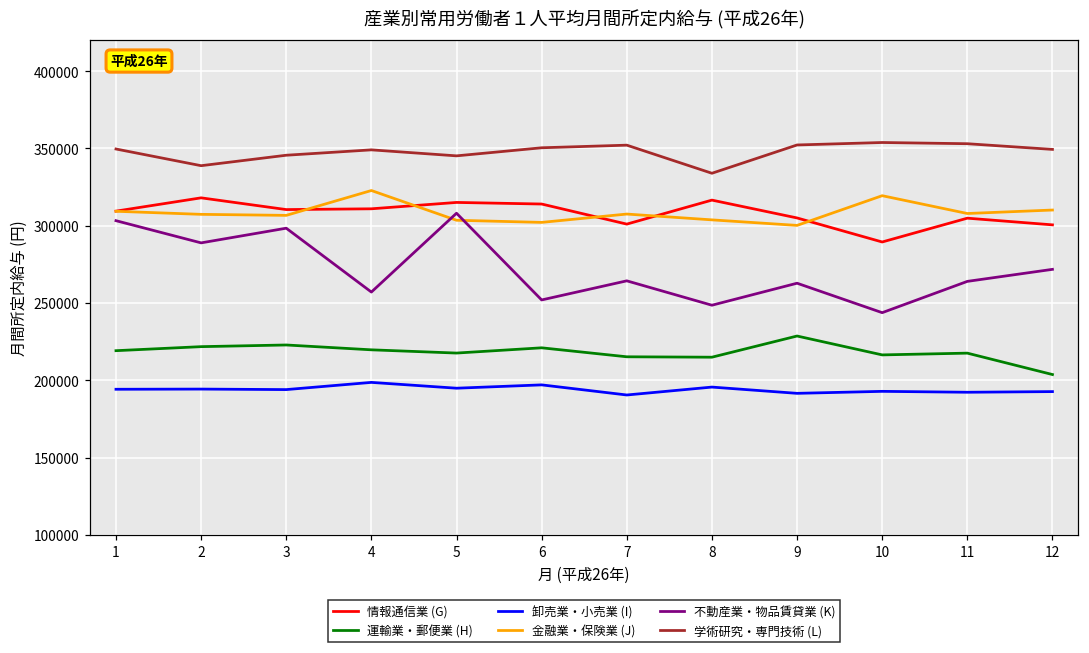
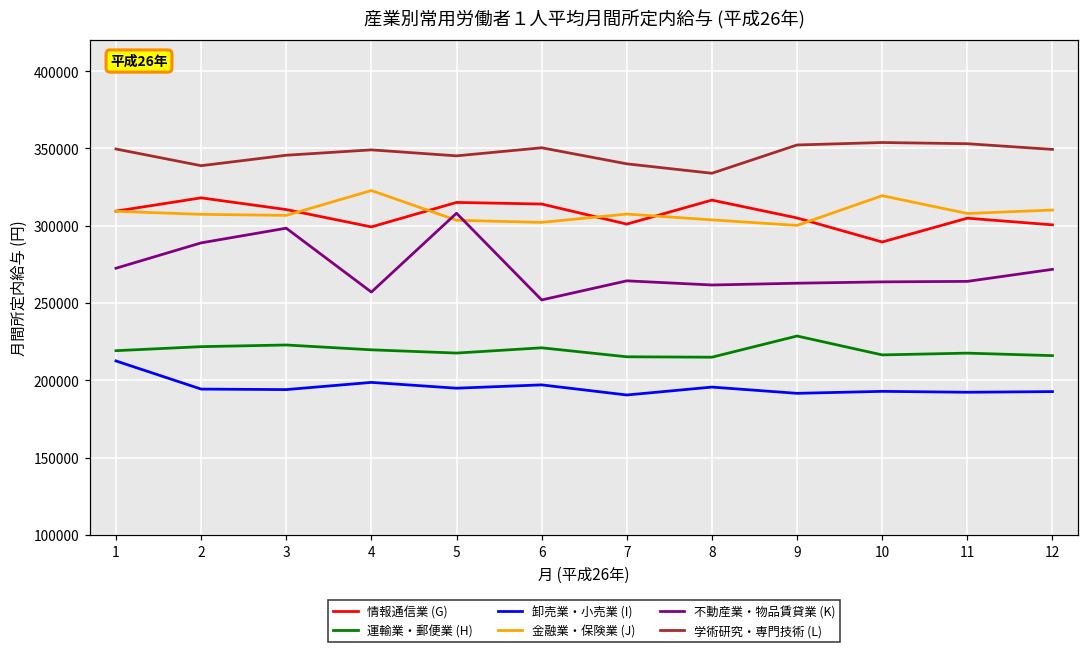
  {
    "情報通信業 (G)": {
      "2": 318000,
      "3": 310000,
-     "4": 311000,
+     "4": 299000,
      "5": 315000,
      "6": 314000,
      "7": 301000,
      "8": 317000,
      "9": 305000,
      "10": 289000,
      "11": 305000,
      "12": 301000
    },
    "運輸業・郵便業 (H)": {
      "1": 219000,
      "2": 222000,
      "3": 223000,
      "4": 220000,
      "5": 218000,
      "6": 221000,
      "7": 215000,
      "8": 215000,
      "9": 229000,
      "10": 216000,
      "11": 218000,
-     "12": 204000
+     "12": 216000
    },
    "卸売業・小売業 (I)": {
-     "1": 194000,
+     "1": 213000,
      "2": 194000,
      "3": 194000,
      "4": 199000,
      "5": 195000,
      "6": 197000,
      "7": 190000,
      "8": 196000,
      "9": 192000,
      "10": 193000,
      "11": 192000,
      "12": 193000
    },
    "金融業・保険業 (J)": {
      "2": 307000,
      "3": 307000,
      "4": 323000,
      "5": 304000,
      "6": 302000,
      "7": 308000,
      "8": 304000,
      "9": 300000,
      "10": 319000,
      "11": 308000,
      "12": 310000
    },
    "不動産業・物品賃貸業 (K)": {
-     "1": 303000,
+     "1": 272000,
      "2": 289000,
      "3": 298000,
      "4": 257000,
      "5": 308000,
      "6": 252000,
      "7": 264000,
-     "8": 249000,
+     "8": 262000,
      "9": 263000,
-     "10": 244000,
+     "10": 264000,
      "11": 264000,
      "12": 272000
    },
    "学術研究・専門技術 (L)": {
      "1": 350000,
      "2": 339000,
      "3": 346000,
      "4": 349000,
      "5": 345000,
      "6": 350000,
-     "7": 352000,
+     "7": 340000,
      "8": 334000,
      "9": 352000,
      "10": 354000,
      "11": 353000,
      "12": 349000
    }
  }
